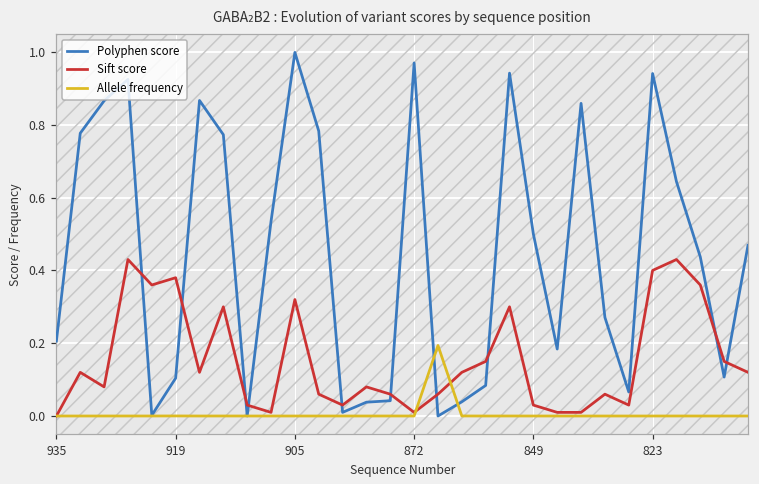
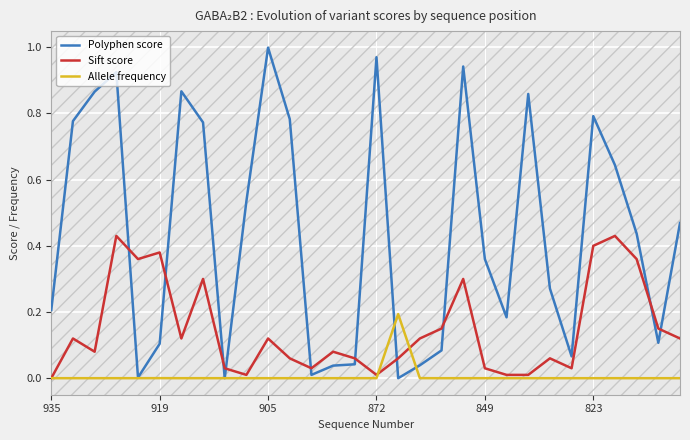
  {
    "Polyphen score": {
      "935": 0.21,
      "919": 0.10,
      "905": 1.00,
      "872": 0.97,
-     "849": 0.50,
-     "823": 0.94
+     "849": 0.36,
+     "823": 0.79
    },
    "Sift score": {
      "919": 0.38,
-     "905": 0.32,
+     "905": 0.12,
      "872": 0.01,
      "849": 0.03,
      "823": 0.40
    },
    "Allele frequency": {
      "919": 0.00,
      "905": 0.00,
      "872": 0.00,
      "849": 0.00,
      "823": 0.00
    }
  }
